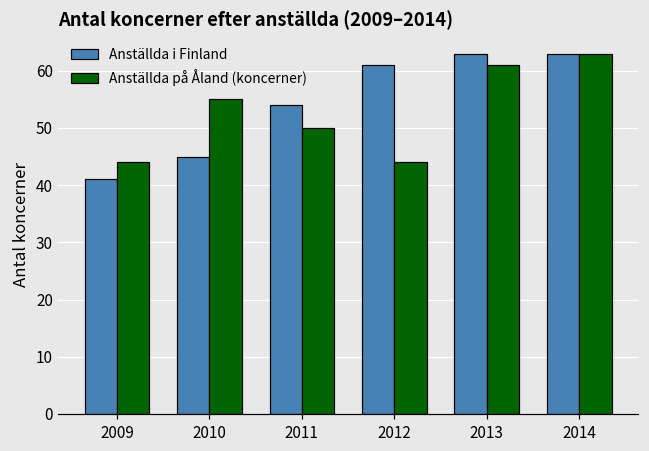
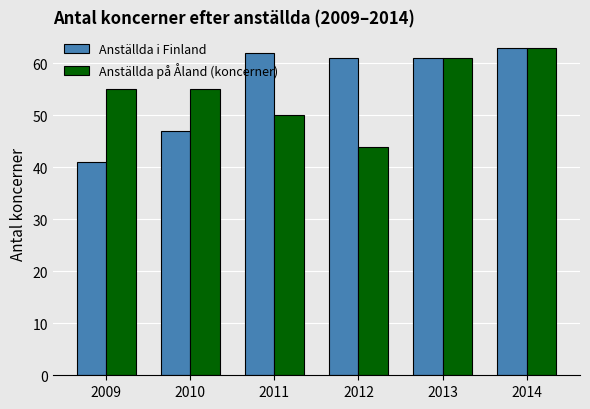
  {
    "Anställda i Finland": {
      "2009": 41,
-     "2010": 45,
-     "2011": 54,
+     "2010": 47,
+     "2011": 62,
      "2012": 61,
-     "2013": 63,
+     "2013": 61,
      "2014": 63
    },
    "Anställda på Åland (koncerner)": {
-     "2009": 44,
+     "2009": 55,
      "2010": 55,
      "2011": 50,
      "2012": 44,
      "2013": 61,
      "2014": 63
    }
  }
